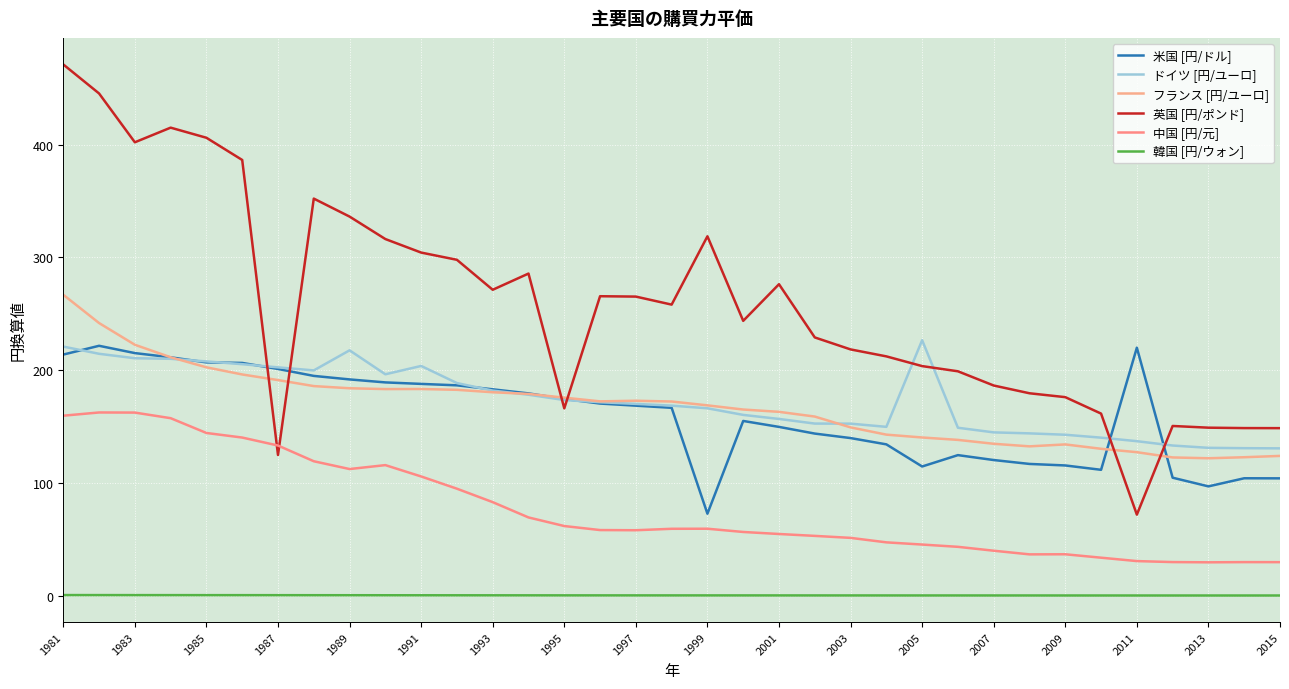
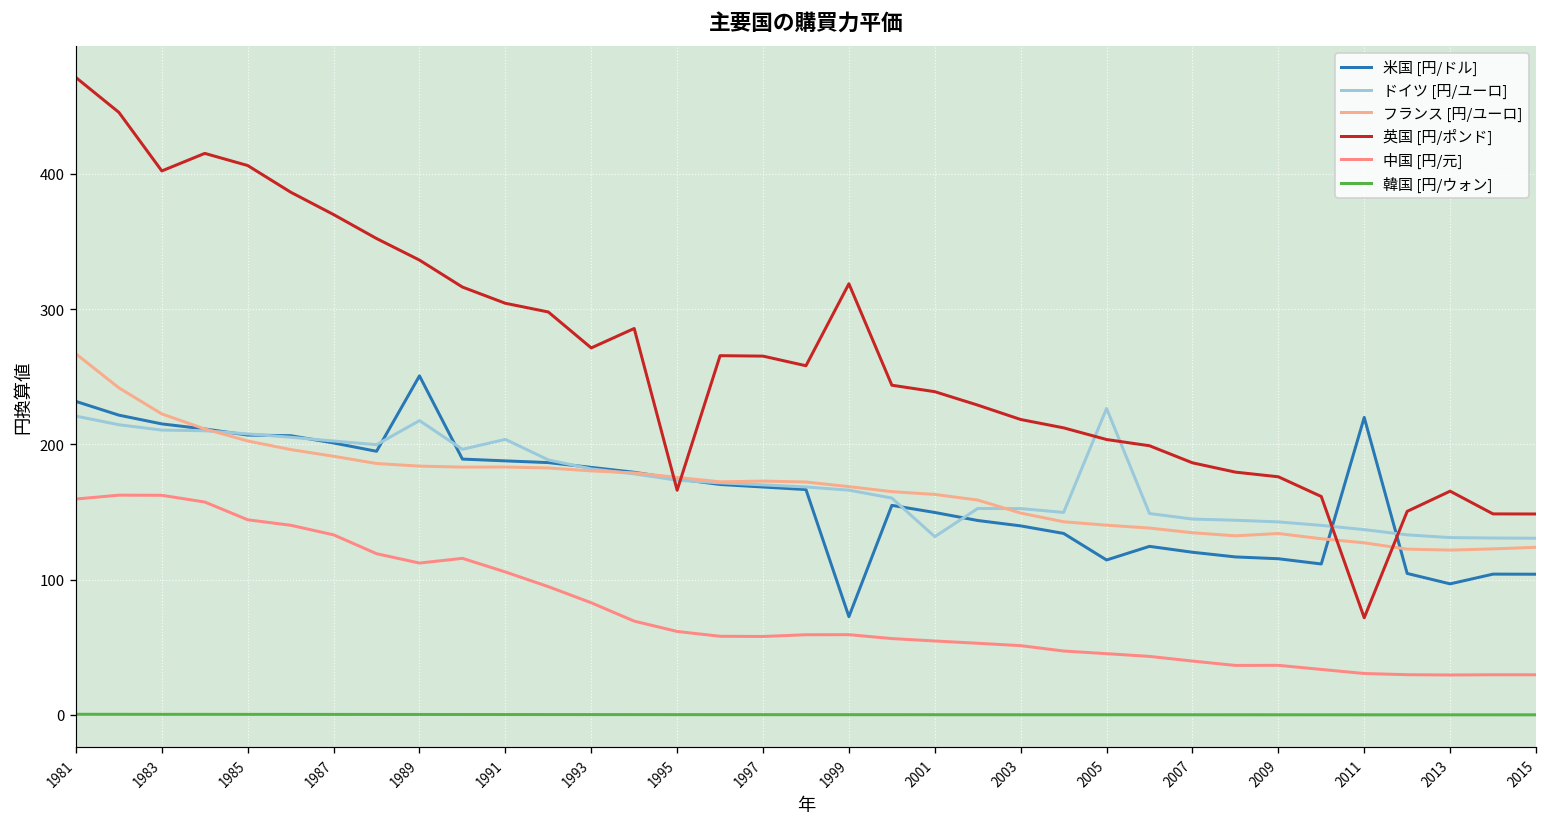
  {
    "米国 [円/ドル]": {
-     "1981": 214,
+     "1981": 232,
      "1983": 215,
-     "1989": 192,
+     "1989": 251,
      "1991": 188,
      "1999": 73,
      "2001": 150,
      "2003": 140,
      "2005": 115,
      "2007": 120,
      "2009": 115,
      "2011": 220,
      "2013": 97,
      "2015": 104
    },
    "ドイツ [円/ユーロ]": {
      "1981": 221,
      "1983": 211,
      "1989": 218,
      "1991": 204,
      "1999": 166,
-     "2001": 157,
+     "2001": 132,
      "2003": 153,
      "2005": 227,
      "2007": 145,
      "2009": 143,
      "2011": 137,
      "2013": 131,
      "2015": 131
    },
    "英国 [円/ポンド]": {
      "1981": 471,
      "1983": 402,
      "1985": 406,
-     "1987": 125,
+     "1987": 370,
      "1989": 336,
      "1991": 304,
      "1993": 271,
      "1995": 166,
      "1997": 265,
      "1999": 319,
-     "2001": 276,
+     "2001": 239,
      "2003": 218,
      "2005": 204,
      "2007": 186,
      "2009": 176,
      "2011": 72,
-     "2013": 149,
+     "2013": 165,
      "2015": 149
    },
    "韓国 [円/ウォン]": {
      "1981": 1,
      "1983": 0,
      "1985": 0,
      "1987": 0,
      "1989": 0,
      "1991": 0,
      "1993": 0,
      "1995": 0,
      "1997": 0,
      "1999": 0,
      "2001": 0,
      "2003": 0,
      "2005": 0,
      "2007": 0,
      "2009": 0,
      "2011": 0,
      "2013": 0,
      "2015": 0
    }
  }
